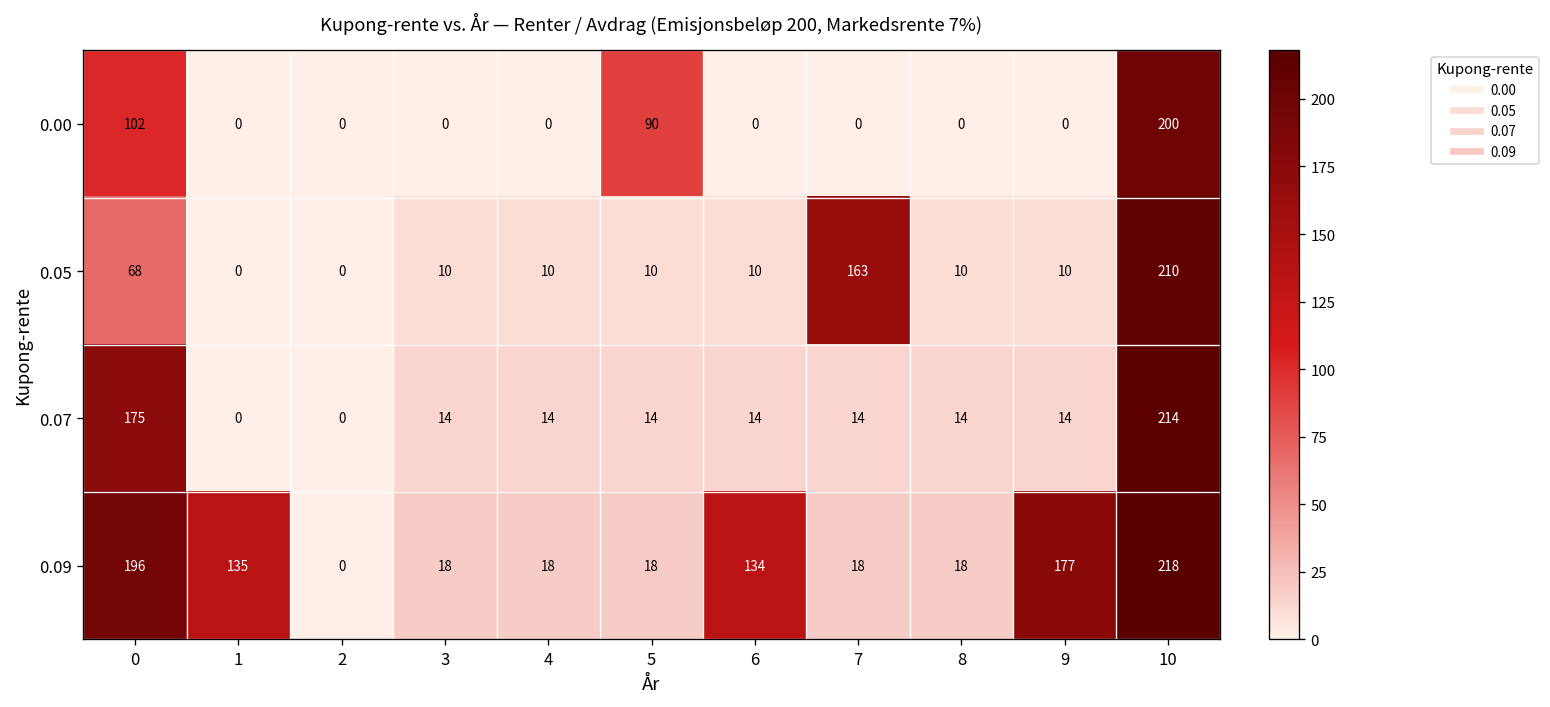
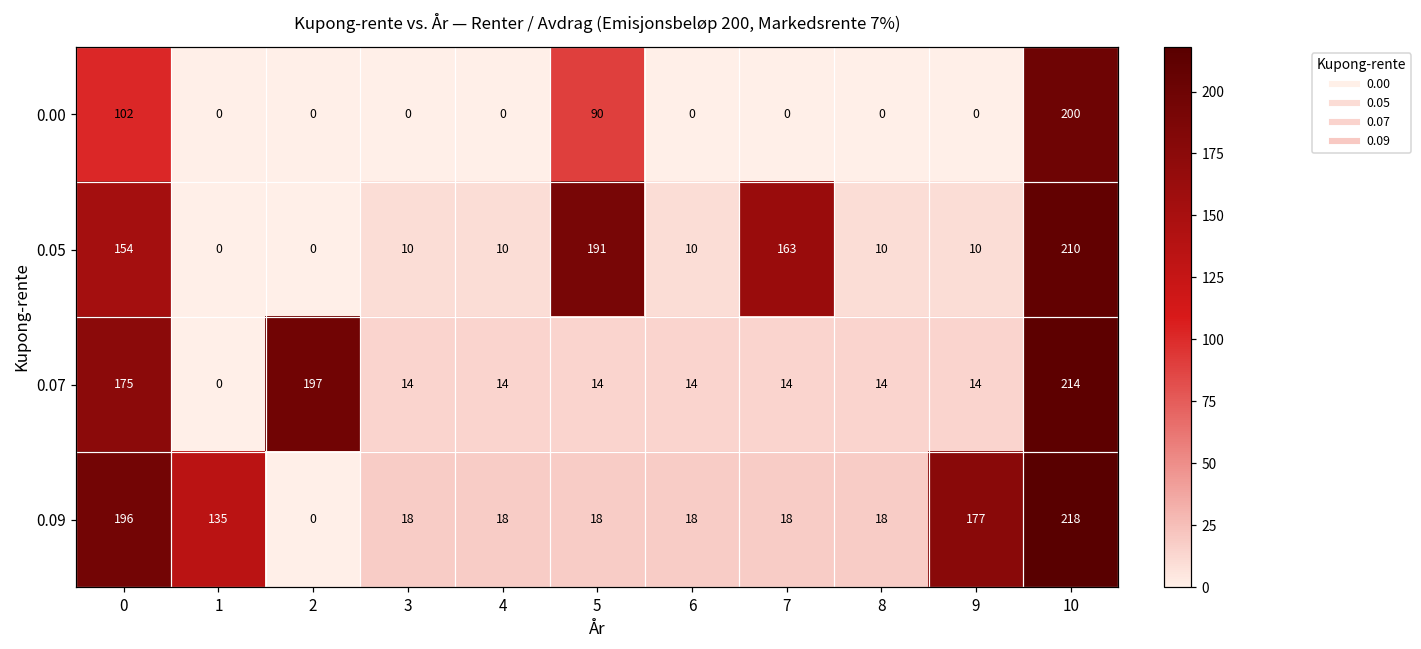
  {
    "0.00": {
      "0": 102,
      "1": 0,
      "2": 0,
      "3": 0,
      "4": 0,
      "5": 90,
      "6": 0,
      "7": 0,
      "8": 0,
      "9": 0,
      "10": 200
    },
    "0.05": {
-     "0": 68,
+     "0": 154,
      "1": 0,
      "2": 0,
      "3": 10,
      "4": 10,
-     "5": 10,
+     "5": 191,
      "6": 10,
      "7": 163,
      "8": 10,
      "9": 10,
      "10": 210
    },
    "0.07": {
      "0": 175,
      "1": 0,
-     "2": 0,
+     "2": 197,
      "3": 14,
      "4": 14,
      "5": 14,
      "6": 14,
      "7": 14,
      "8": 14,
      "9": 14,
      "10": 214
    },
    "0.09": {
      "0": 196,
      "1": 135,
      "2": 0,
      "3": 18,
      "4": 18,
      "5": 18,
-     "6": 134,
+     "6": 18,
      "7": 18,
      "8": 18,
      "9": 177,
      "10": 218
    }
  }
